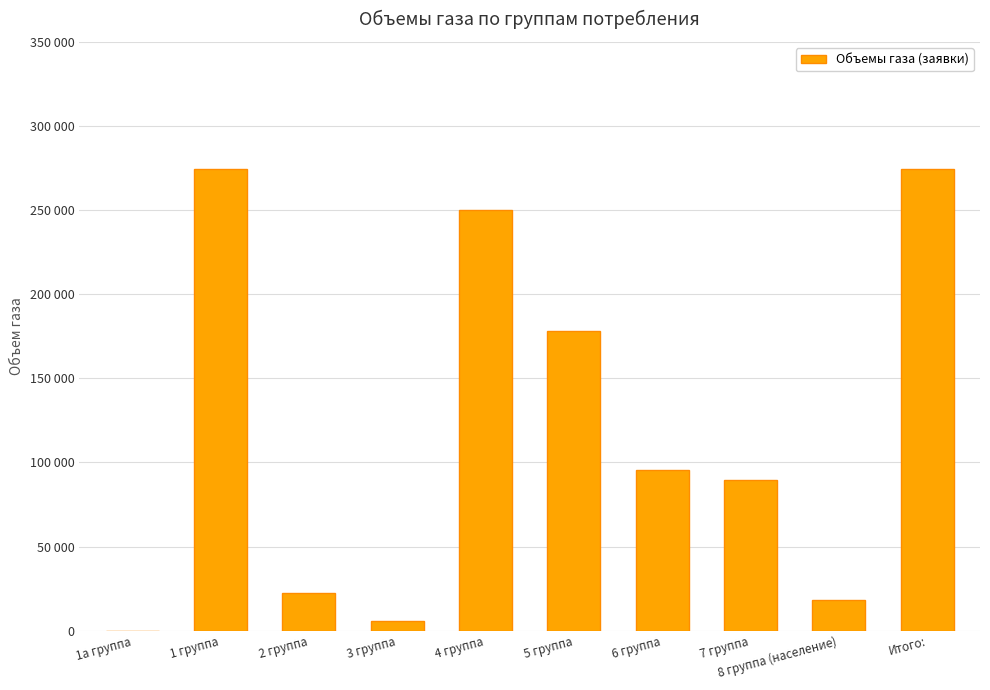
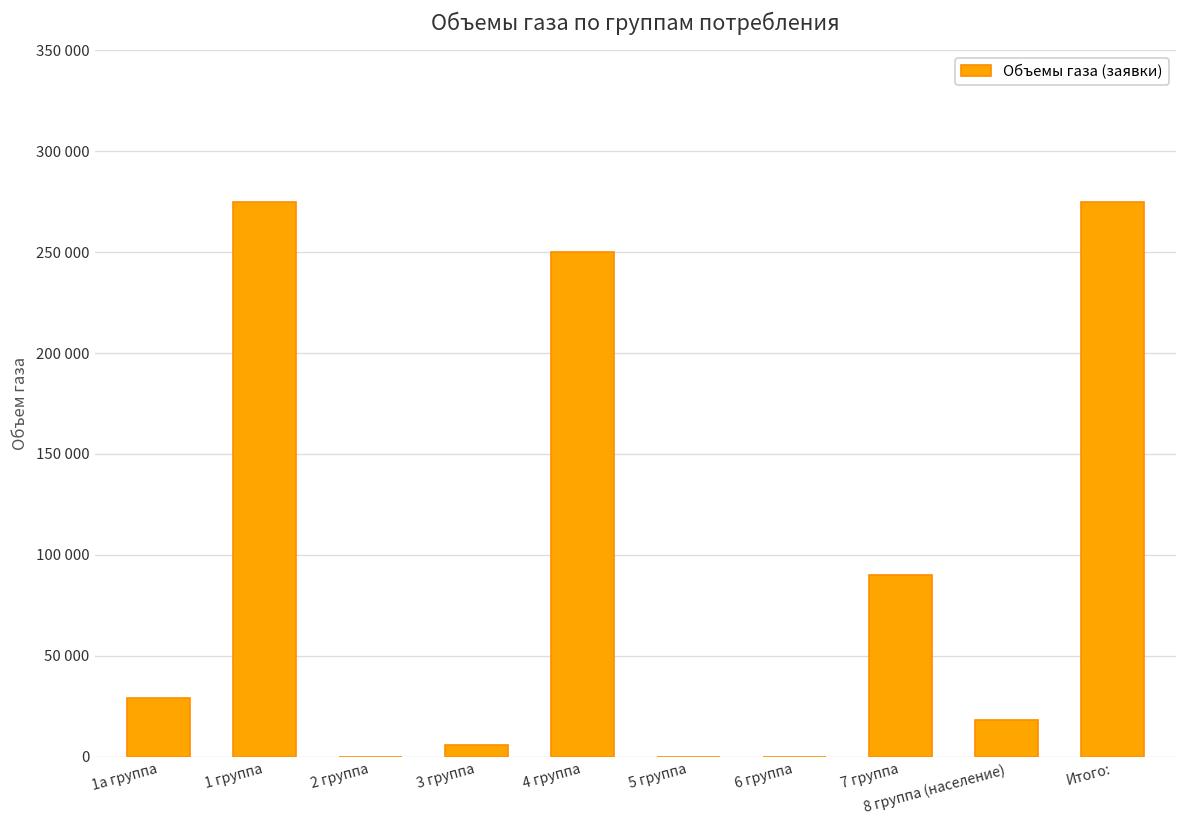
  {
-   "1а группа": 0,
+   "1а группа": 29000,
    "1 группа": 275000,
-   "2 группа": 23000,
+   "2 группа": 0,
    "3 группа": 6000,
    "4 группа": 250000,
-   "5 группа": 178000,
-   "6 группа": 95000,
+   "5 группа": 0,
+   "6 группа": 0,
    "7 группа": 90000,
    "8 группа (население)": 18000,
    "Итого:": 275000
  }
